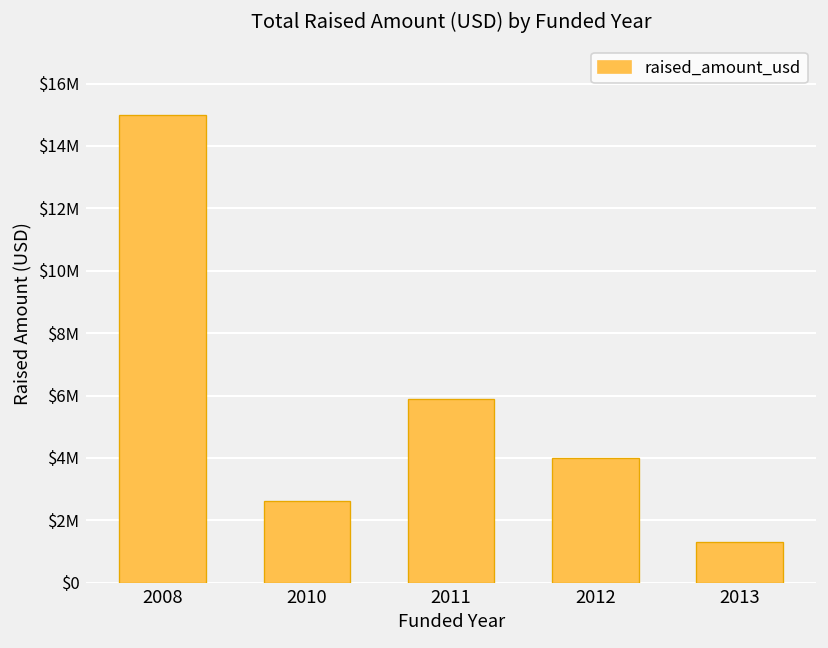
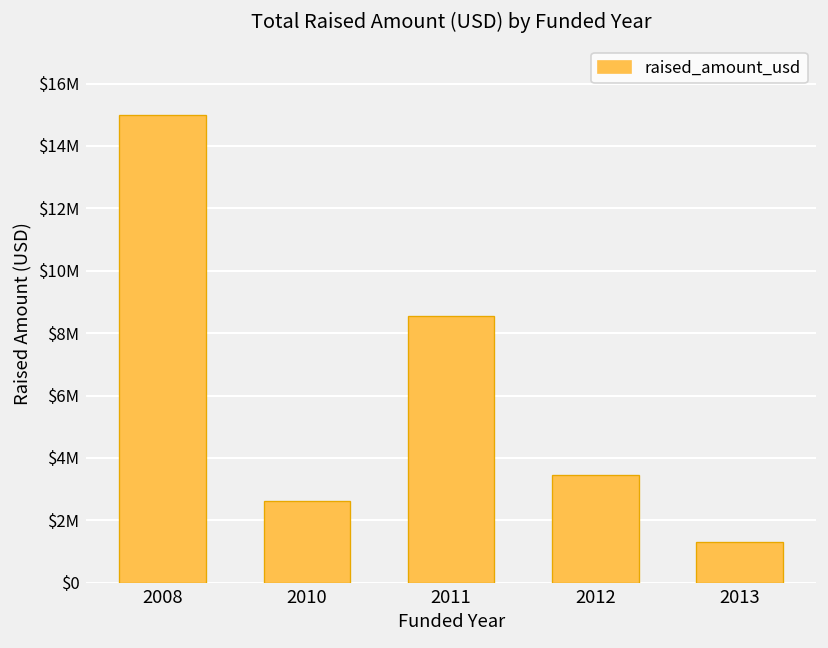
  {
    "2008": "$15000000",
    "2010": "$2600000",
-   "2011": "$5900000",
-   "2012": "$4000000",
+   "2011": "$8600000",
+   "2012": "$3400000",
    "2013": "$1300000"
  }
